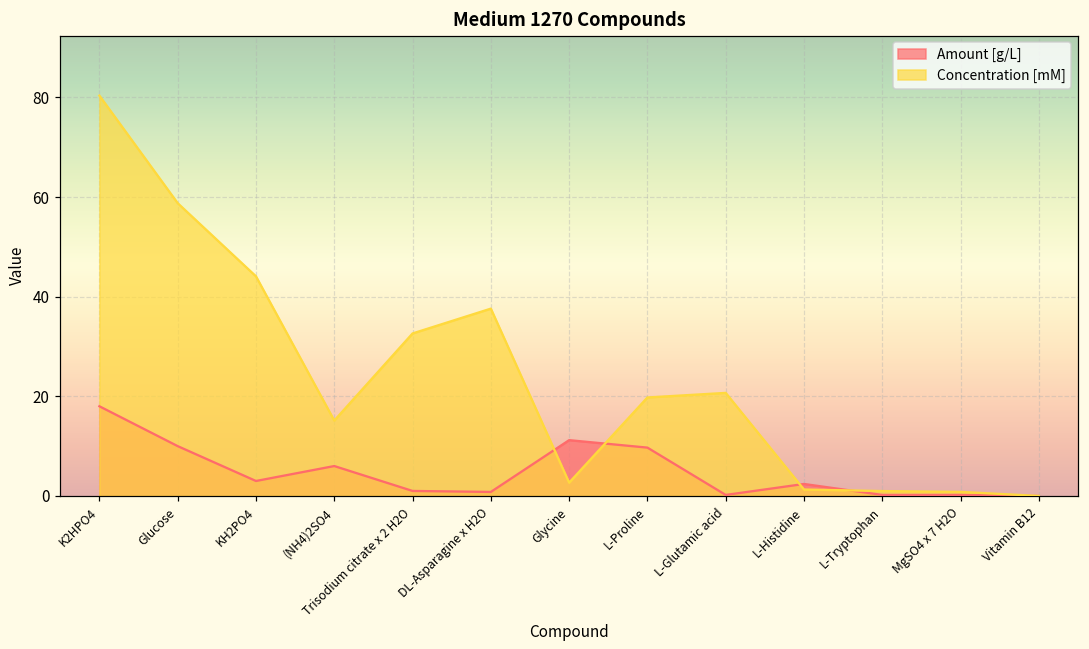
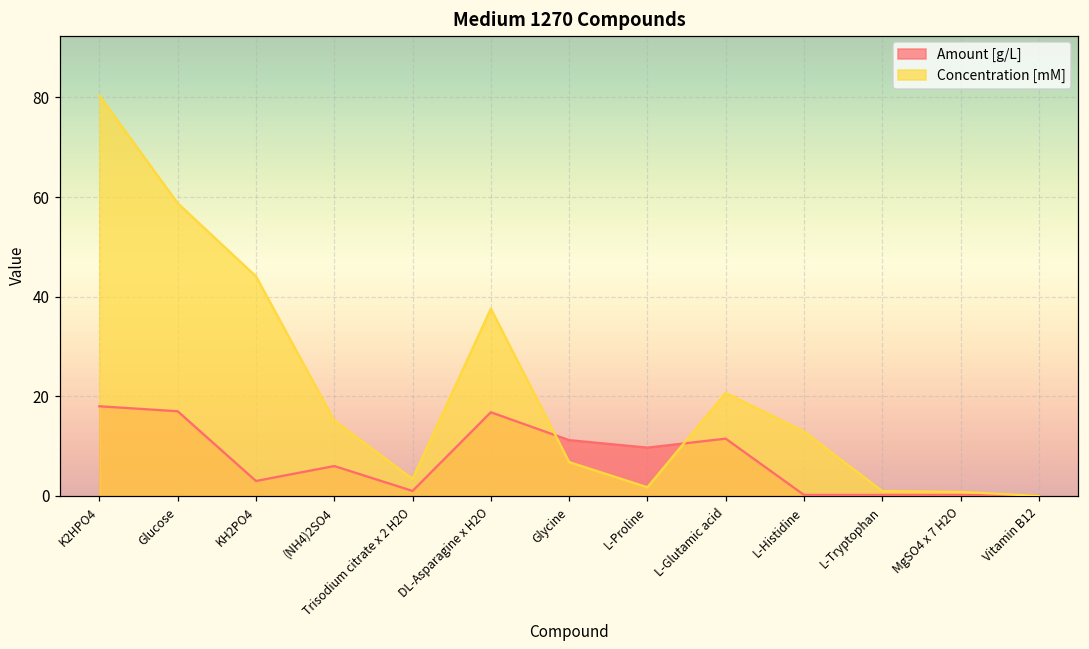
  {
    "Amount [g/L]": {
      "K2HPO4": 18,
-     "Glucose": 10,
+     "Glucose": 17,
      "KH2PO4": 3,
      "(NH4)2SO4": 6,
      "Trisodium citrate x 2 H2O": 1,
-     "DL-Asparagine x H2O": 1,
+     "DL-Asparagine x H2O": 17,
      "Glycine": 11,
      "L-Proline": 10,
-     "L-Glutamic acid": 0,
-     "L-Histidine": 2,
+     "L-Glutamic acid": 12,
+     "L-Histidine": 0,
      "L-Tryptophan": 0,
      "MgSO4 x 7 H2O": 0
    },
    "Concentration [mM]": {
      "K2HPO4": 80,
      "Glucose": 59,
      "KH2PO4": 44,
      "(NH4)2SO4": 15,
-     "Trisodium citrate x 2 H2O": 33,
+     "Trisodium citrate x 2 H2O": 3,
      "DL-Asparagine x H2O": 38,
-     "Glycine": 3,
-     "L-Proline": 20,
+     "Glycine": 7,
+     "L-Proline": 2,
      "L-Glutamic acid": 21,
-     "L-Histidine": 1,
+     "L-Histidine": 13,
      "L-Tryptophan": 1,
      "MgSO4 x 7 H2O": 1
    }
  }
